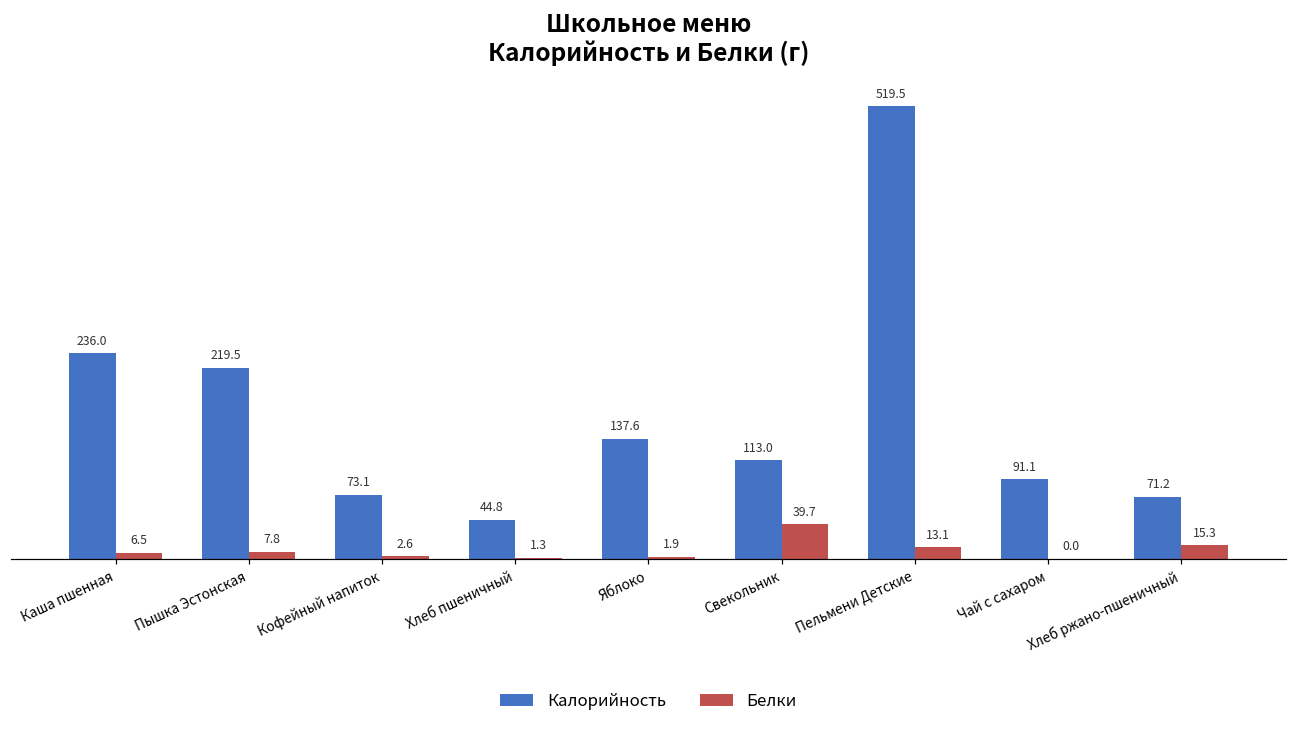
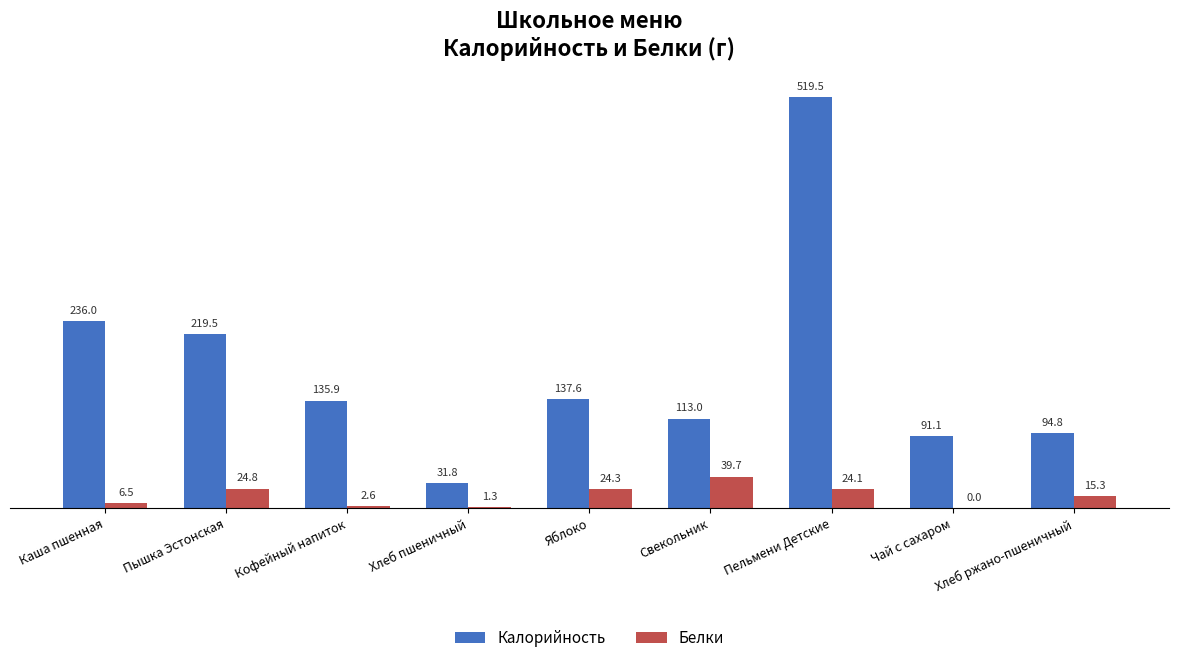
  {
    "Калорийность": {
      "Каша пшенная": 236.0,
      "Пышка Эстонская": 219.5,
-     "Кофейный напиток": 73.1,
-     "Хлеб пшеничный": 44.8,
+     "Кофейный напиток": 135.9,
+     "Хлеб пшеничный": 31.8,
      "Яблоко": 137.6,
      "Свекольник": 113.0,
      "Пельмени Детские": 519.5,
      "Чай с сахаром": 91.1,
-     "Хлеб ржано-пшеничный": 71.2
+     "Хлеб ржано-пшеничный": 94.8
    },
    "Белки": {
      "Каша пшенная": 6.5,
-     "Пышка Эстонская": 7.8,
+     "Пышка Эстонская": 24.8,
      "Кофейный напиток": 2.6,
      "Хлеб пшеничный": 1.3,
-     "Яблоко": 1.9,
+     "Яблоко": 24.3,
      "Свекольник": 39.7,
-     "Пельмени Детские": 13.1,
+     "Пельмени Детские": 24.1,
      "Чай с сахаром": 0.0,
      "Хлеб ржано-пшеничный": 15.3
    }
  }
